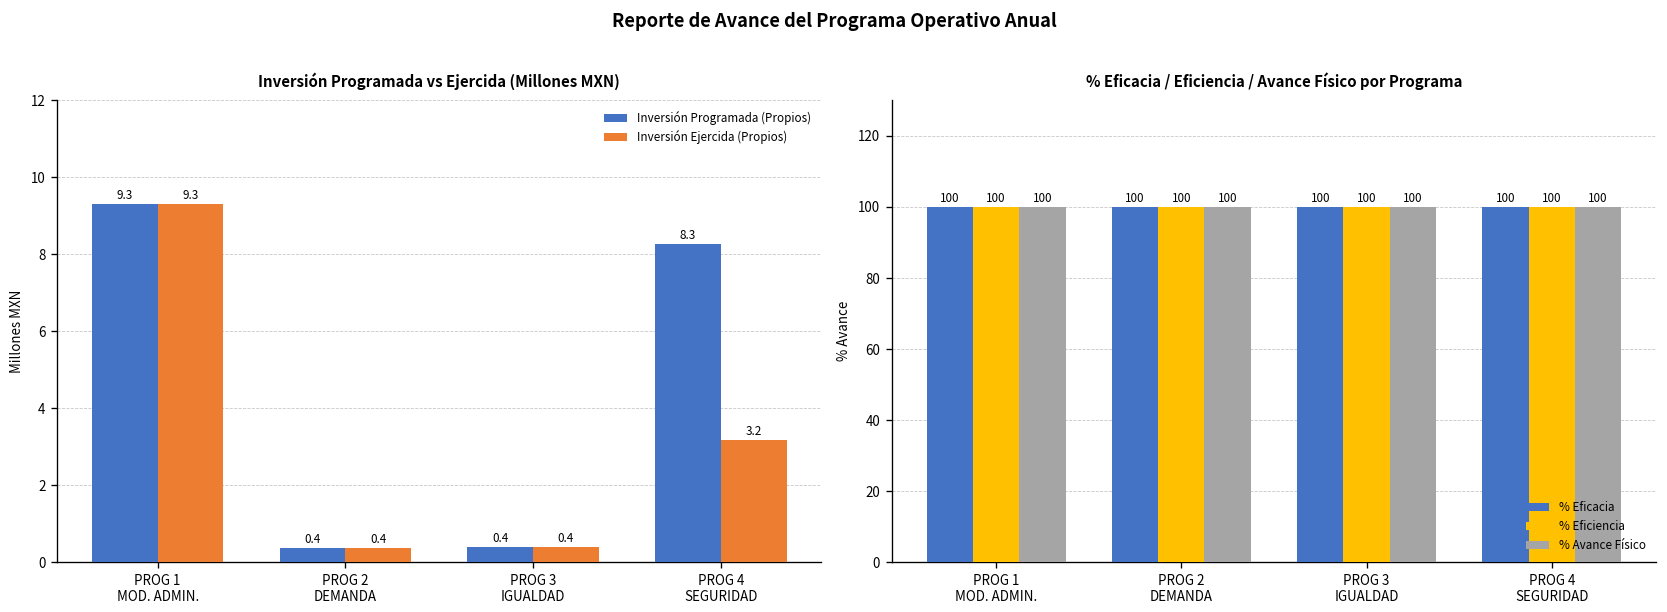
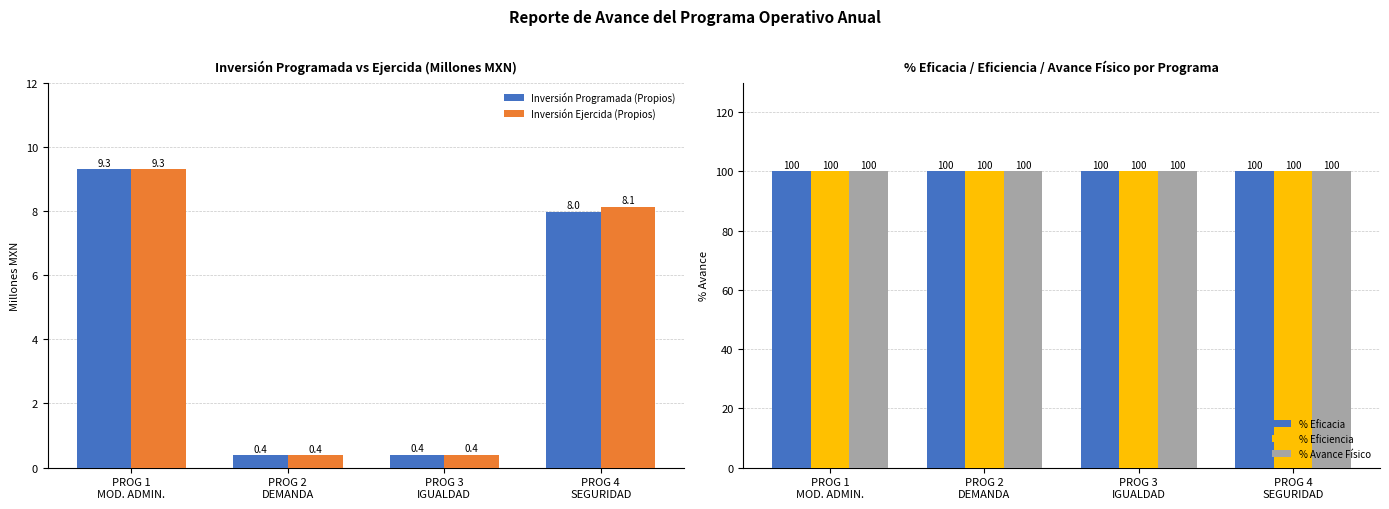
  {
    "Inversión Programada vs Ejercida (Millones MXN)": {
      "Inversión Programada (Propios)": {
        "PROG 1 MOD. ADMIN.": 9.3,
        "PROG 2 DEMANDA": 0.4,
        "PROG 3 IGUALDAD": 0.4,
-       "PROG 4 SEGURIDAD": 8.3
+       "PROG 4 SEGURIDAD": 8.0
      },
      "Inversión Ejercida (Propios)": {
        "PROG 1 MOD. ADMIN.": 9.3,
        "PROG 2 DEMANDA": 0.4,
        "PROG 3 IGUALDAD": 0.4,
-       "PROG 4 SEGURIDAD": 3.2
+       "PROG 4 SEGURIDAD": 8.1
      }
    },
    "% Eficacia / Eficiencia / Avance Físico por Programa": {
      "% Eficacia": {
        "PROG 1 MOD. ADMIN.": 100,
        "PROG 2 DEMANDA": 100,
        "PROG 3 IGUALDAD": 100,
        "PROG 4 SEGURIDAD": 100
      },
      "% Eficiencia": {
        "PROG 1 MOD. ADMIN.": 100,
        "PROG 2 DEMANDA": 100,
        "PROG 3 IGUALDAD": 100,
        "PROG 4 SEGURIDAD": 100
      },
      "% Avance Físico": {
        "PROG 1 MOD. ADMIN.": 100,
        "PROG 2 DEMANDA": 100,
        "PROG 3 IGUALDAD": 100,
        "PROG 4 SEGURIDAD": 100
      }
    }
  }
